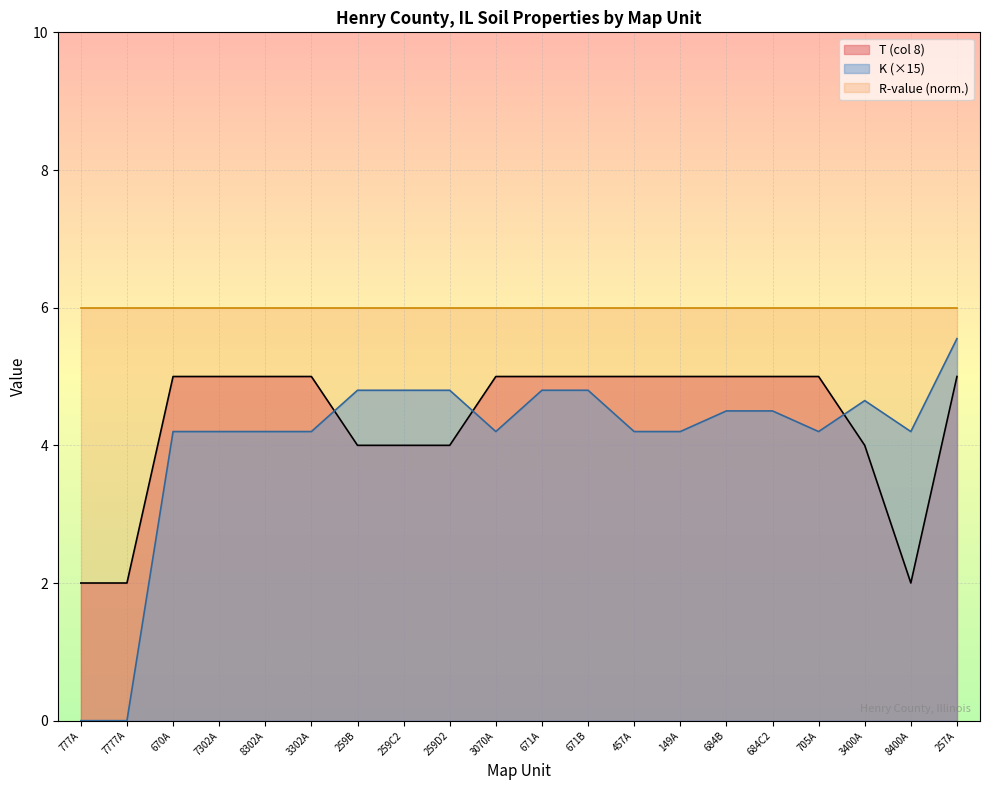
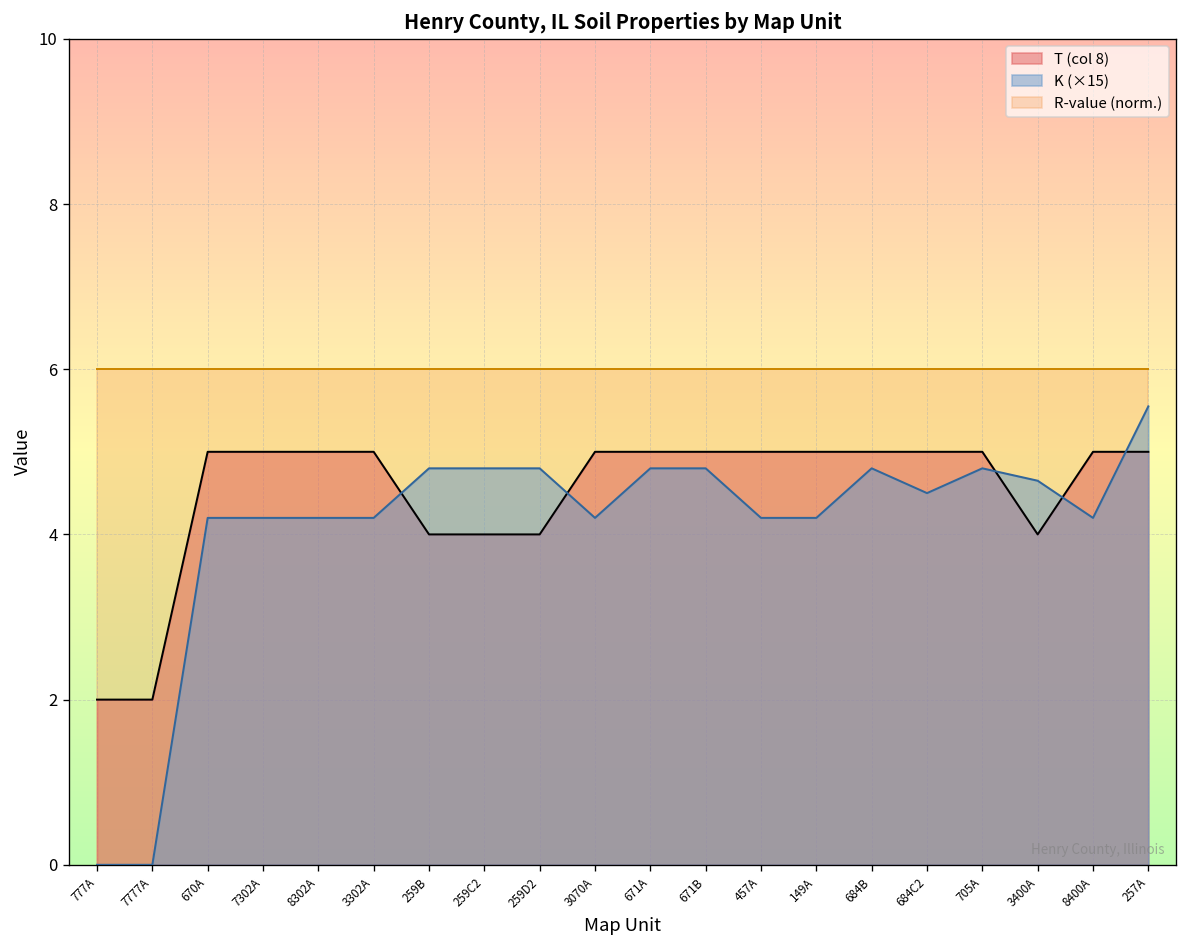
  {
    "T (col 8)": {
      "777A": 2,
      "7777A": 2,
      "670A": 5,
      "7302A": 5,
      "8302A": 5,
      "3302A": 5,
      "259B": 4,
      "259C2": 4,
      "259D2": 4,
      "3070A": 5,
      "671A": 5,
      "671B": 5,
      "457A": 5,
      "149A": 5,
      "684B": 5,
      "684C2": 5,
      "705A": 5,
      "3400A": 4,
-     "8400A": 2,
+     "8400A": 5,
      "257A": 5
    },
    "K (×15)": {
      "777A": 0.0,
      "7777A": 0.0,
      "670A": 4.2,
      "7302A": 4.2,
      "8302A": 4.2,
      "3302A": 4.2,
      "259B": 4.8,
      "259C2": 4.8,
      "259D2": 4.8,
      "3070A": 4.2,
      "671A": 4.8,
      "671B": 4.8,
      "457A": 4.2,
      "149A": 4.2,
-     "684B": 4.5,
+     "684B": 4.8,
      "684C2": 4.5,
-     "705A": 4.2,
+     "705A": 4.8,
      "3400A": 4.7,
      "8400A": 4.2,
      "257A": 5.6
    },
    "R-value (norm.)": {
      "777A": 6.0,
      "7777A": 6.0,
      "670A": 6.0,
      "7302A": 6.0,
      "8302A": 6.0,
      "3302A": 6.0,
      "259B": 6.0,
      "259C2": 6.0,
      "259D2": 6.0,
      "3070A": 6.0,
      "671A": 6.0,
      "671B": 6.0,
      "457A": 6.0,
      "149A": 6.0,
      "684B": 6.0,
      "684C2": 6.0,
      "705A": 6.0,
      "3400A": 6.0,
      "8400A": 6.0,
      "257A": 6.0
    }
  }
